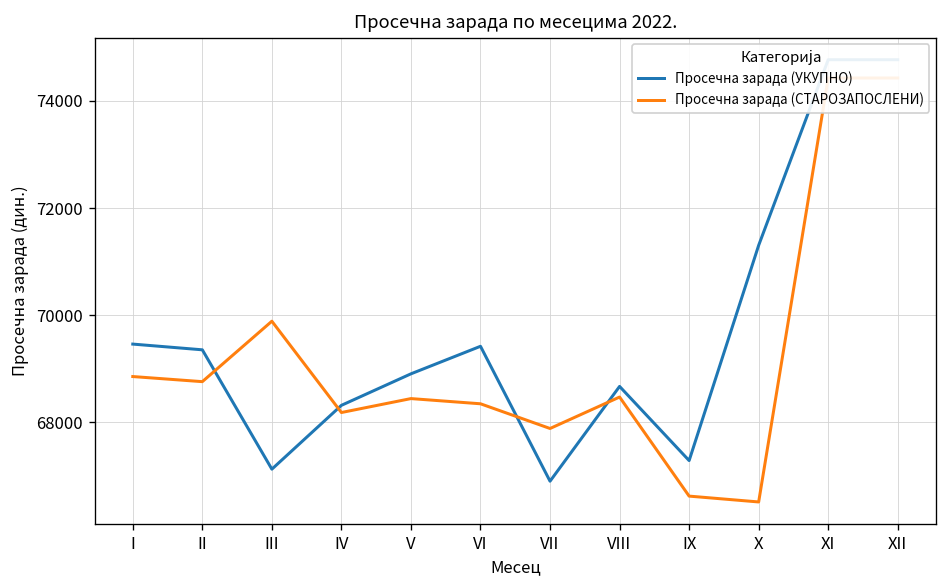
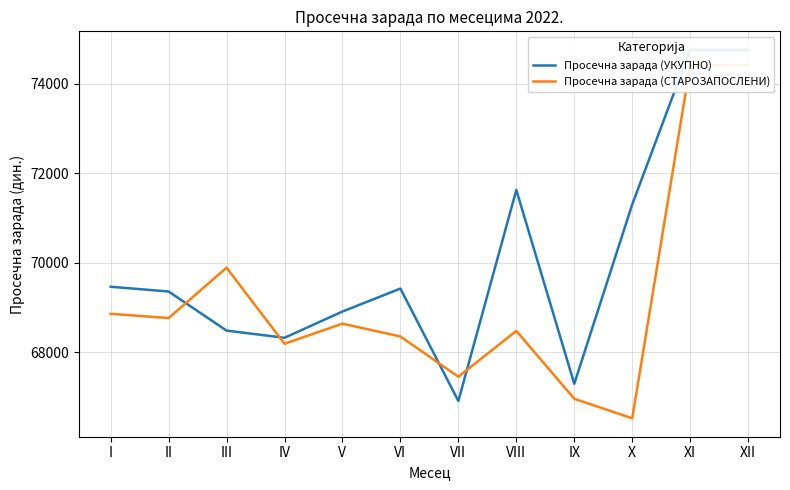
  {
    "Просечна зарада (УКУПНО)": {
      "I": 69500,
      "II": 69400,
-     "III": 67100,
+     "III": 68500,
      "IV": 68300,
      "V": 68900,
      "VI": 69400,
      "VII": 66900,
-     "VIII": 68700,
+     "VIII": 71600,
      "IX": 67300,
      "X": 71300
    },
    "Просечна зарада (СТАРОЗАПОСЛЕНИ)": {
      "I": 68900,
      "II": 68800,
      "III": 69900,
      "IV": 68200,
-     "V": 68400,
+     "V": 68600,
      "VI": 68300,
-     "VII": 67900,
+     "VII": 67400,
      "VIII": 68500,
-     "IX": 66600,
+     "IX": 67000,
      "X": 66500
    }
  }
